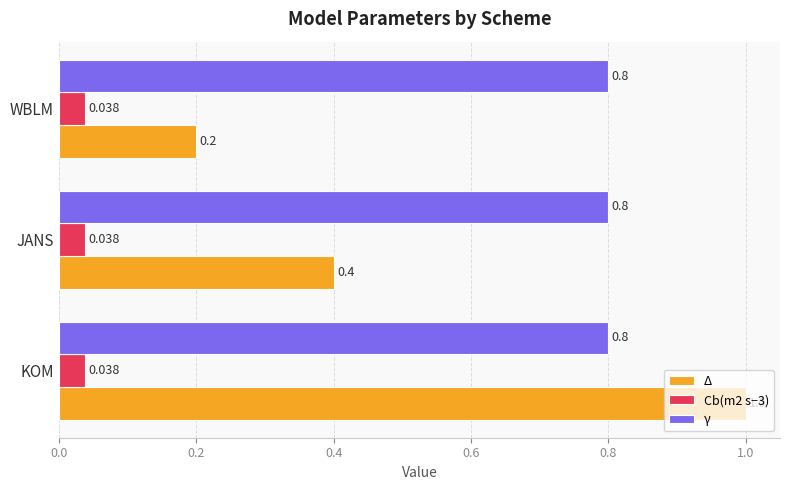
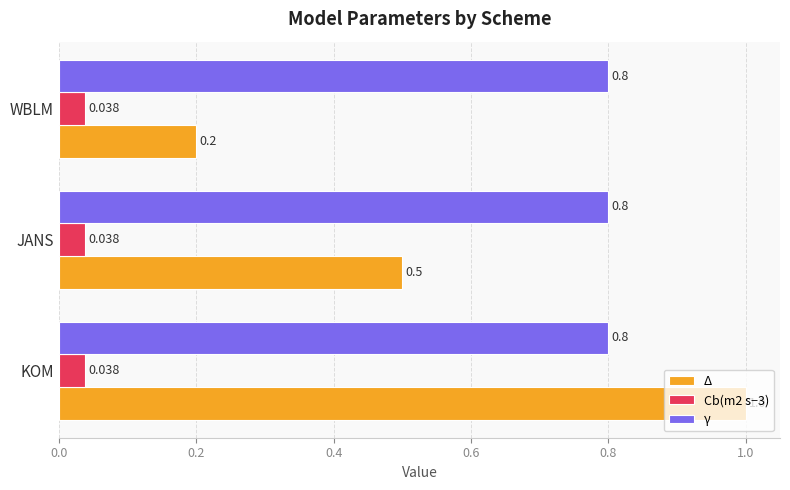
  {
    "Δ": {
      "WBLM": 0.2,
-     "JANS": 0.4
+     "JANS": 0.5
    },
    "Cb(m2 s−3)": {
      "WBLM": 0.038,
      "JANS": 0.038,
      "KOM": 0.038
    },
    "γ": {
      "WBLM": 0.8,
      "JANS": 0.8,
      "KOM": 0.8
    }
  }
